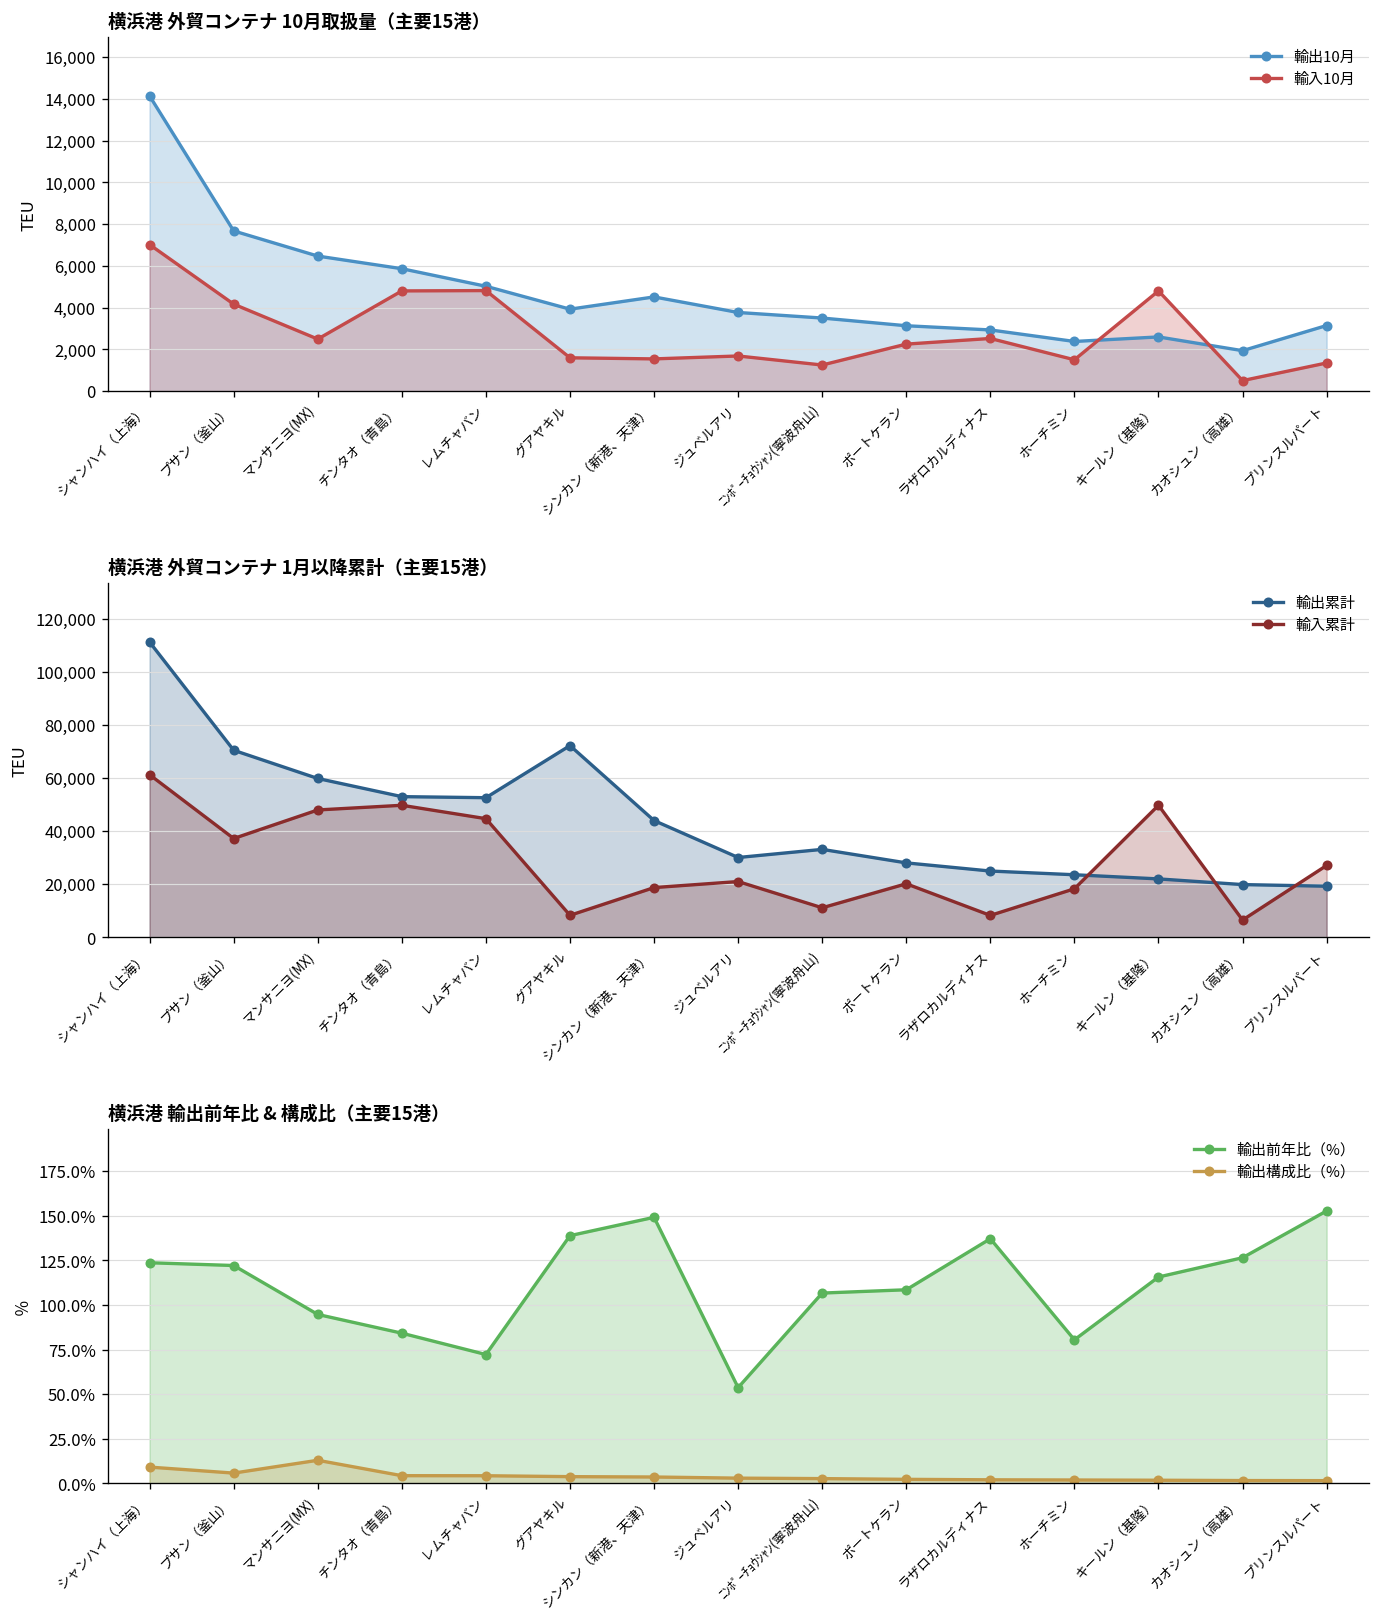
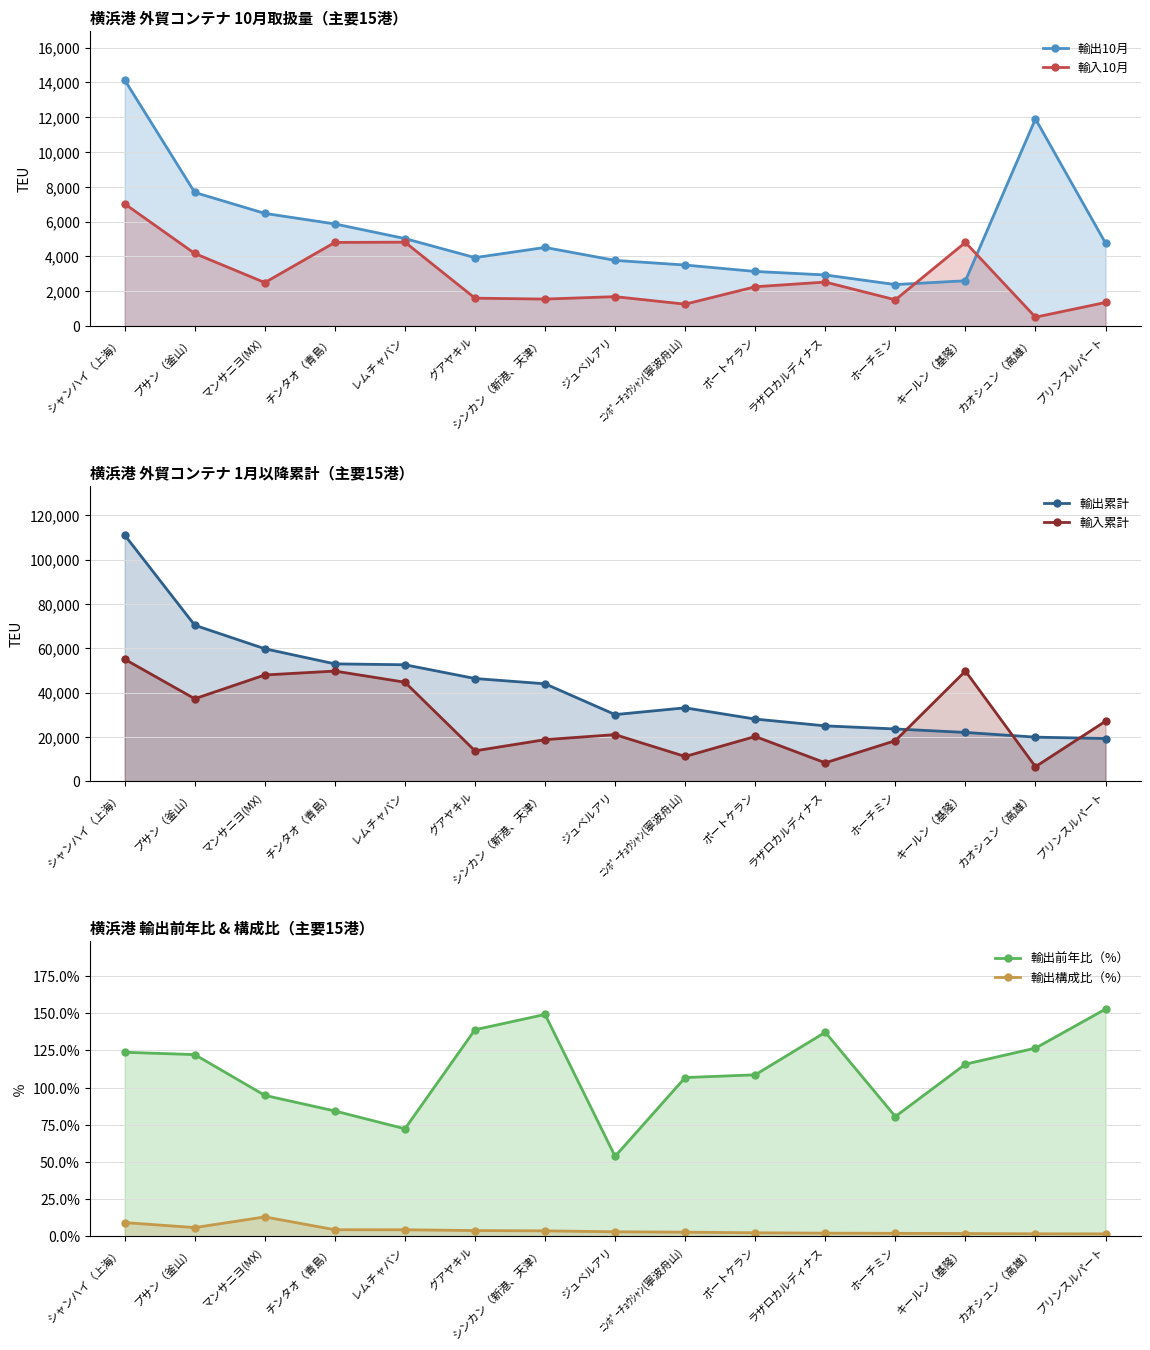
  {
    "横浜港 外貿コンテナ 10月取扱量（主要15港）": {
      "輸出10月": {
        "シャンハイ（上海）": "14,100",
        "プサン（釜山）": "7,700",
        "マンサニヨ(MX)": "6,500",
        "チンタオ（青島）": "5,900",
        "レムチャバン": "5,000",
        "グアヤキル": "3,900",
        "シンカン（新港、天津）": "4,500",
        "ジュベルアリ": "3,800",
        "ﾆﾝﾎﾟｰﾁｮｳｼｬﾝ(寧波舟山)": "3,500",
        "ポートケラン": "3,100",
        "ラザロカルディナス": "2,900",
        "ホーチミン": "2,400",
        "キールン（基隆）": "2,600",
-       "カオシュン（高雄）": "1,900",
-       "プリンスルパート": "3,100"
+       "カオシュン（高雄）": "11,900",
+       "プリンスルパート": "4,800"
      },
      "輸入10月": {
        "シャンハイ（上海）": "7,000",
        "プサン（釜山）": "4,200",
        "マンサニヨ(MX)": "2,500",
        "チンタオ（青島）": "4,800",
        "レムチャバン": "4,800",
        "グアヤキル": "1,600",
        "シンカン（新港、天津）": "1,500",
        "ジュベルアリ": "1,700",
        "ﾆﾝﾎﾟｰﾁｮｳｼｬﾝ(寧波舟山)": "1,300",
        "ポートケラン": "2,300",
        "ラザロカルディナス": "2,500",
        "ホーチミン": "1,500",
        "キールン（基隆）": "4,800",
        "カオシュン（高雄）": "500",
        "プリンスルパート": "1,400"
      }
    },
    "横浜港 外貿コンテナ 1月以降累計（主要15港）": {
      "輸出累計": {
        "シャンハイ（上海）": "111,000",
        "プサン（釜山）": "70,000",
        "マンサニヨ(MX)": "60,000",
        "チンタオ（青島）": "53,000",
        "レムチャバン": "53,000",
-       "グアヤキル": "72,000",
+       "グアヤキル": "46,000",
        "シンカン（新港、天津）": "44,000",
        "ジュベルアリ": "30,000",
        "ﾆﾝﾎﾟｰﾁｮｳｼｬﾝ(寧波舟山)": "33,000",
        "ポートケラン": "28,000",
        "ラザロカルディナス": "25,000",
        "ホーチミン": "24,000",
        "キールン（基隆）": "22,000",
        "カオシュン（高雄）": "20,000",
        "プリンスルパート": "19,000"
      },
      "輸入累計": {
-       "シャンハイ（上海）": "61,000",
+       "シャンハイ（上海）": "55,000",
        "プサン（釜山）": "37,000",
        "マンサニヨ(MX)": "48,000",
        "チンタオ（青島）": "50,000",
        "レムチャバン": "45,000",
-       "グアヤキル": "8,000",
+       "グアヤキル": "14,000",
        "シンカン（新港、天津）": "19,000",
        "ジュベルアリ": "21,000",
        "ﾆﾝﾎﾟｰﾁｮｳｼｬﾝ(寧波舟山)": "11,000",
        "ポートケラン": "20,000",
        "ラザロカルディナス": "8,000",
        "ホーチミン": "18,000",
        "キールン（基隆）": "50,000",
        "カオシュン（高雄）": "7,000",
        "プリンスルパート": "27,000"
      }
    },
    "横浜港 輸出前年比 & 構成比（主要15港）": {
      "輸出前年比（%）": {
        "シャンハイ（上海）": "124%",
        "プサン（釜山）": "122%",
        "マンサニヨ(MX)": "95%",
        "チンタオ（青島）": "84%",
        "レムチャバン": "72%",
        "グアヤキル": "139%",
        "シンカン（新港、天津）": "149%",
        "ジュベルアリ": "54%",
        "ﾆﾝﾎﾟｰﾁｮｳｼｬﾝ(寧波舟山)": "107%",
        "ポートケラン": "109%",
        "ラザロカルディナス": "137%",
        "ホーチミン": "81%",
        "キールン（基隆）": "116%",
        "カオシュン（高雄）": "127%",
        "プリンスルパート": "153%"
      },
      "輸出構成比（%）": {
        "シャンハイ（上海）": "9%",
        "プサン（釜山）": "6%",
        "マンサニヨ(MX)": "13%",
        "チンタオ（青島）": "4%",
        "レムチャバン": "4%",
        "グアヤキル": "4%",
        "シンカン（新港、天津）": "4%",
        "ジュベルアリ": "3%",
        "ﾆﾝﾎﾟｰﾁｮｳｼｬﾝ(寧波舟山)": "3%",
        "ポートケラン": "2%",
        "ラザロカルディナス": "2%",
        "ホーチミン": "2%",
        "キールン（基隆）": "2%",
        "カオシュン（高雄）": "2%",
        "プリンスルパート": "2%"
      }
    }
  }
